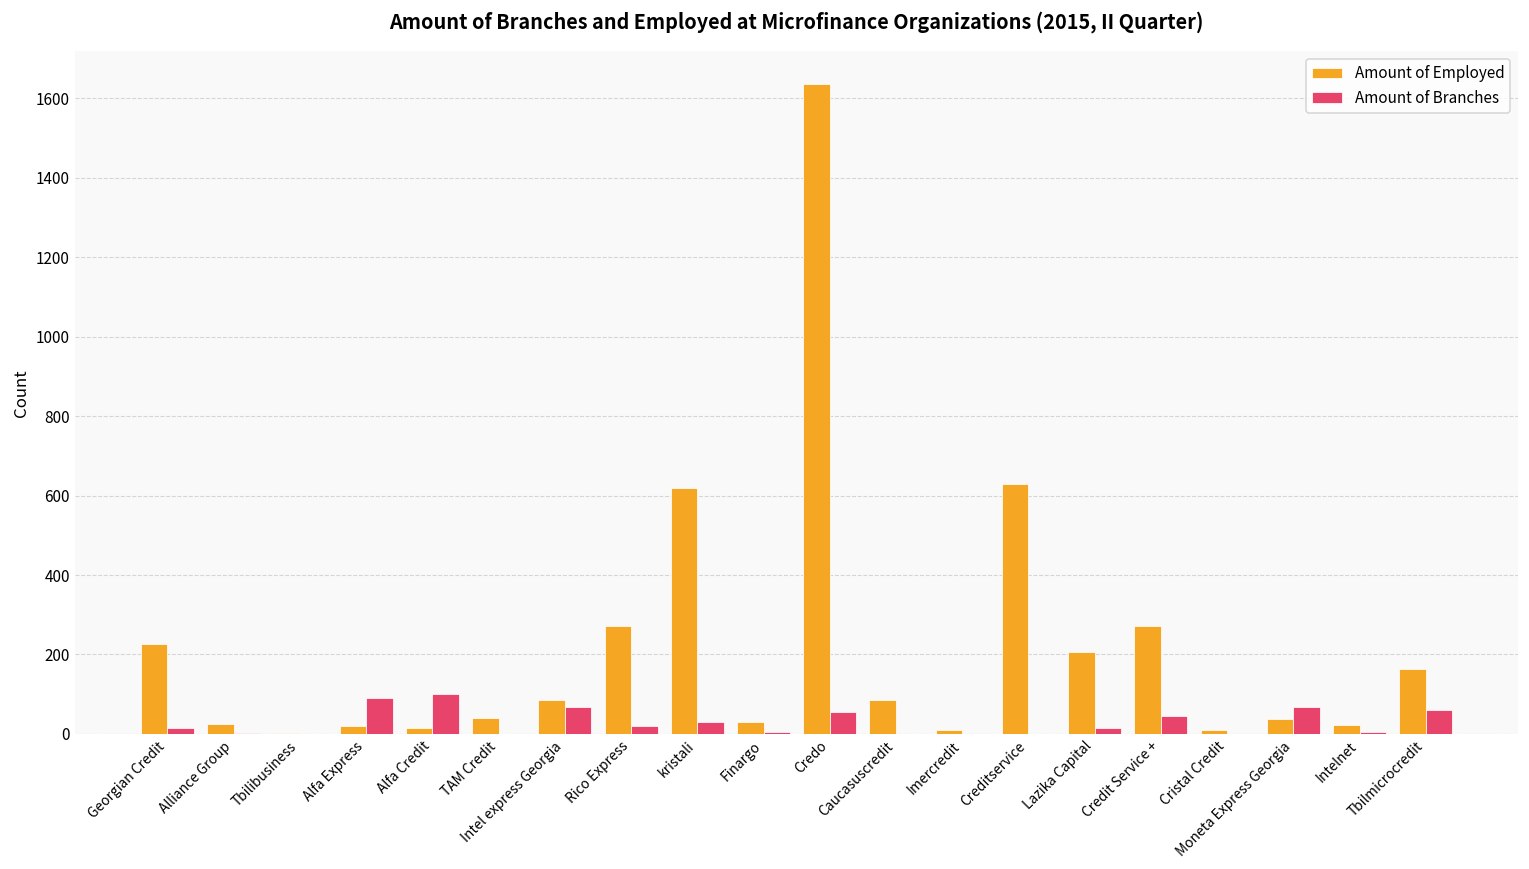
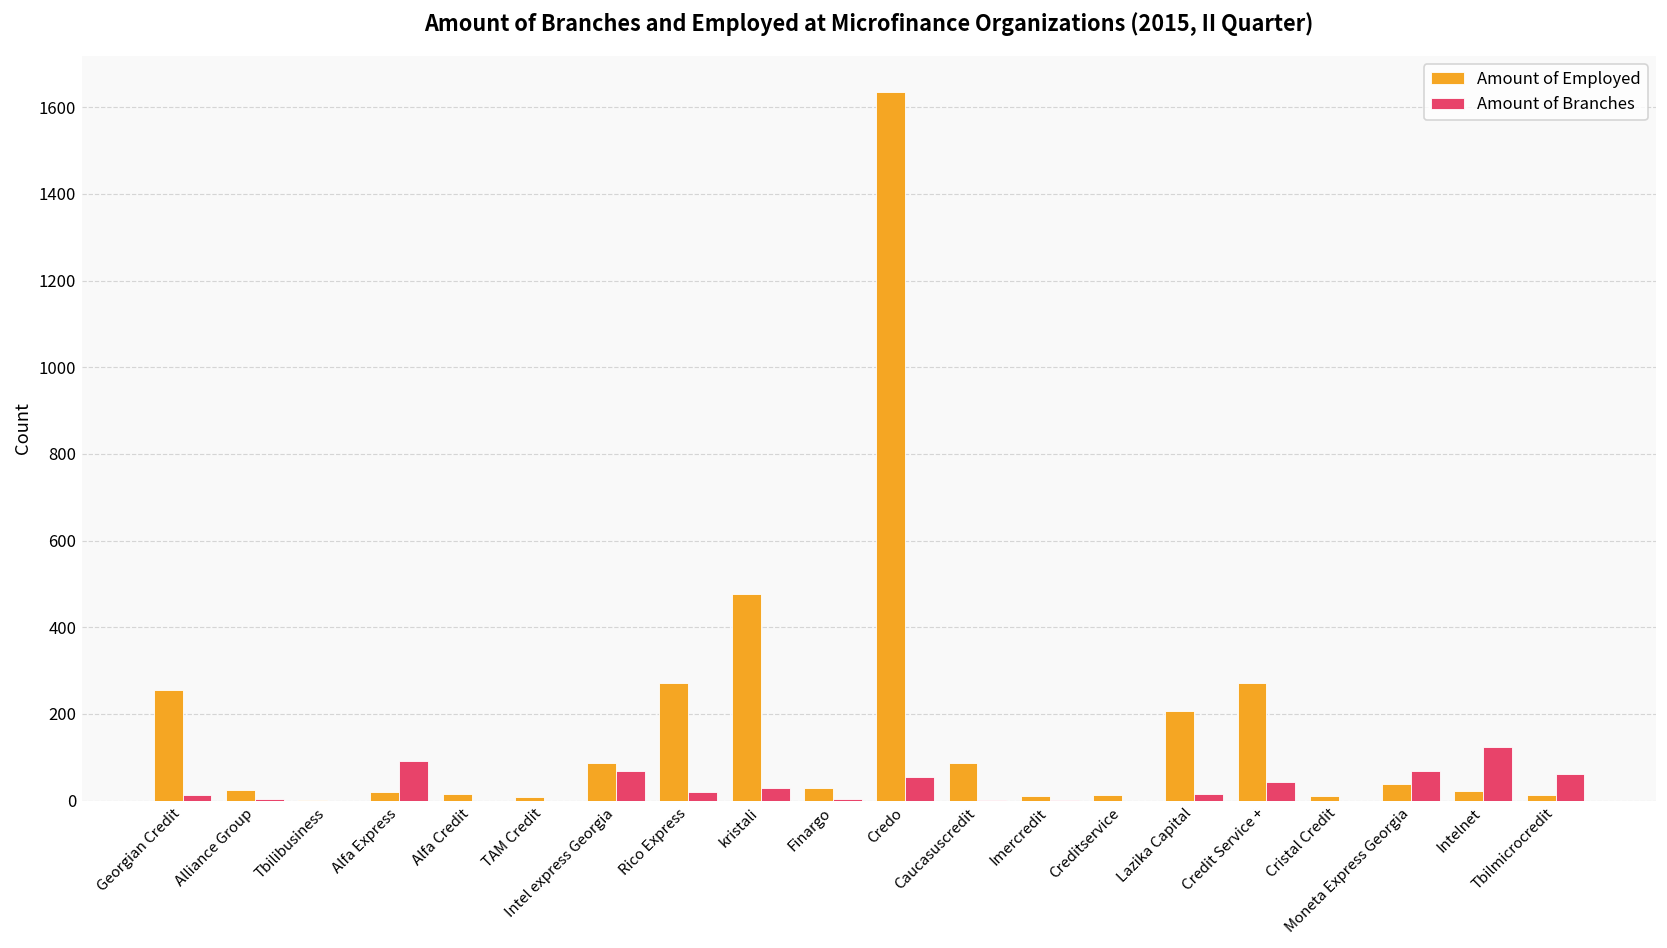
  {
    "Amount of Employed": {
-     "Georgian Credit": 230,
+     "Georgian Credit": 260,
      "Alliance Group": 20,
      "Alfa Express": 20,
      "Alfa Credit": 20,
-     "TAM Credit": 40,
+     "TAM Credit": 10,
      "Intel express Georgia": 90,
      "Rico Express": 270,
-     "kristali": 620,
+     "kristali": 480,
      "Finargo": 30,
      "Credo": 1640,
      "Caucasuscredit": 90,
      "Imercredit": 10,
-     "Creditservice": 630,
+     "Creditservice": 10,
      "Lazika Capital": 210,
      "Credit Service +": 270,
      "Cristal Credit": 10,
      "Moneta Express Georgia": 40,
      "Intelnet": 20,
-     "Tbilmicrocredit": 160
+     "Tbilmicrocredit": 10
    },
    "Amount of Branches": {
      "Georgian Credit": 10,
      "Tbilibusiness": 0,
      "Alfa Express": 90,
-     "Alfa Credit": 100,
+     "Alfa Credit": 0,
      "TAM Credit": 0,
      "Intel express Georgia": 70,
      "Rico Express": 20,
      "kristali": 30,
      "Credo": 50,
      "Creditservice": 0,
      "Lazika Capital": 20,
      "Credit Service +": 40,
      "Cristal Credit": 0,
      "Moneta Express Georgia": 70,
-     "Intelnet": 10,
+     "Intelnet": 120,
      "Tbilmicrocredit": 60
    }
  }
